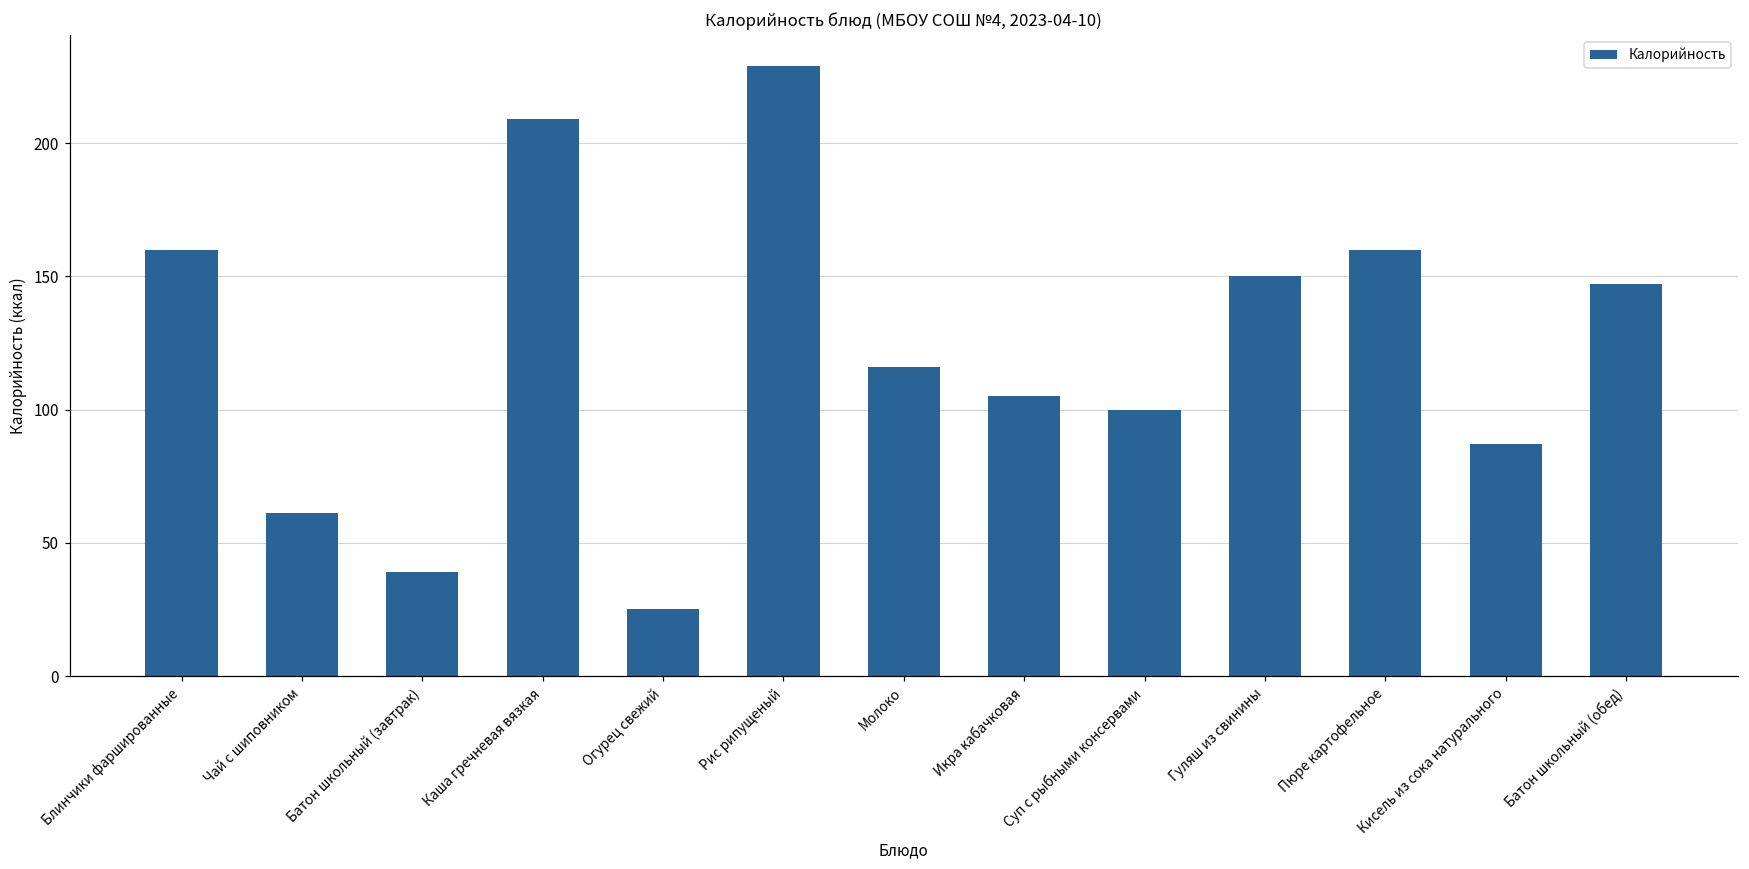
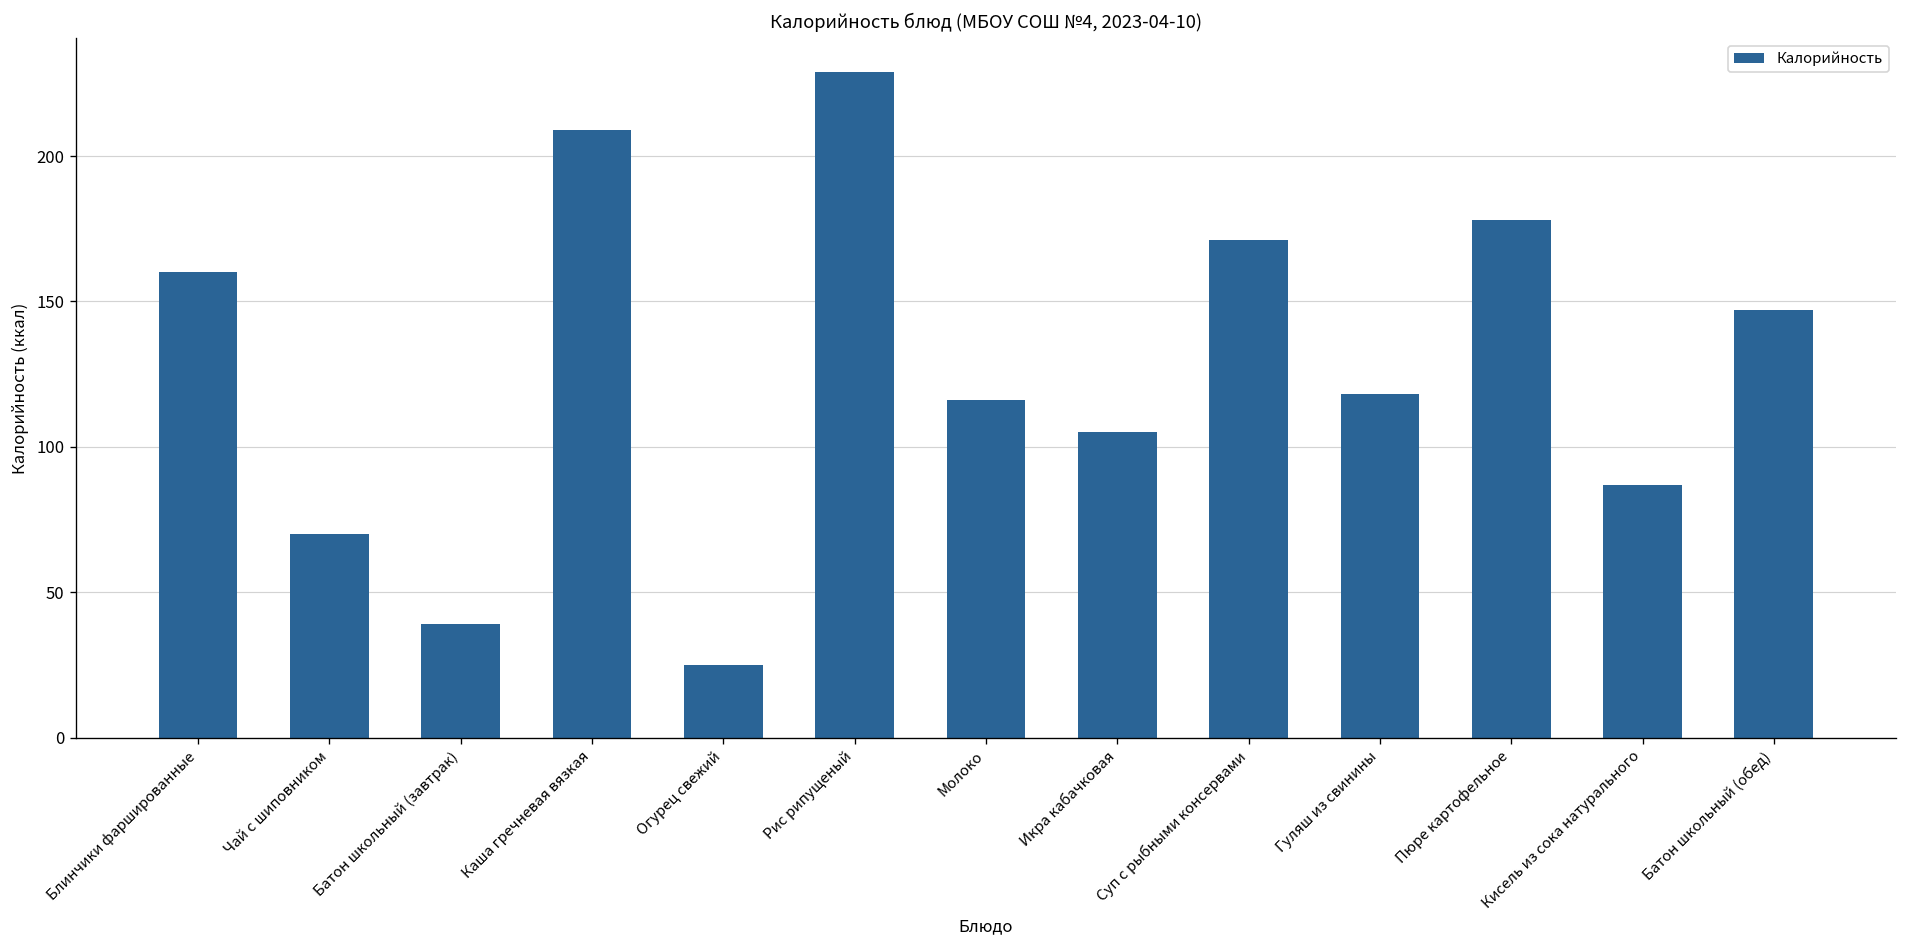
  {
    "Блинчики фаршированные": 160,
-   "Чай с шиповником": 61,
+   "Чай с шиповником": 70,
    "Батон школьный (завтрак)": 39,
    "Каша гречневая вязкая": 209,
    "Огурец свежий": 25,
    "Рис рипущеный": 229,
    "Молоко": 116,
    "Икра кабачковая": 105,
-   "Суп с рыбными консервами": 100,
-   "Гуляш из свинины": 150,
-   "Пюре картофельное": 160,
+   "Суп с рыбными консервами": 171,
+   "Гуляш из свинины": 118,
+   "Пюре картофельное": 178,
    "Кисель из сока натурального": 87,
    "Батон школьный (обед)": 147
  }
